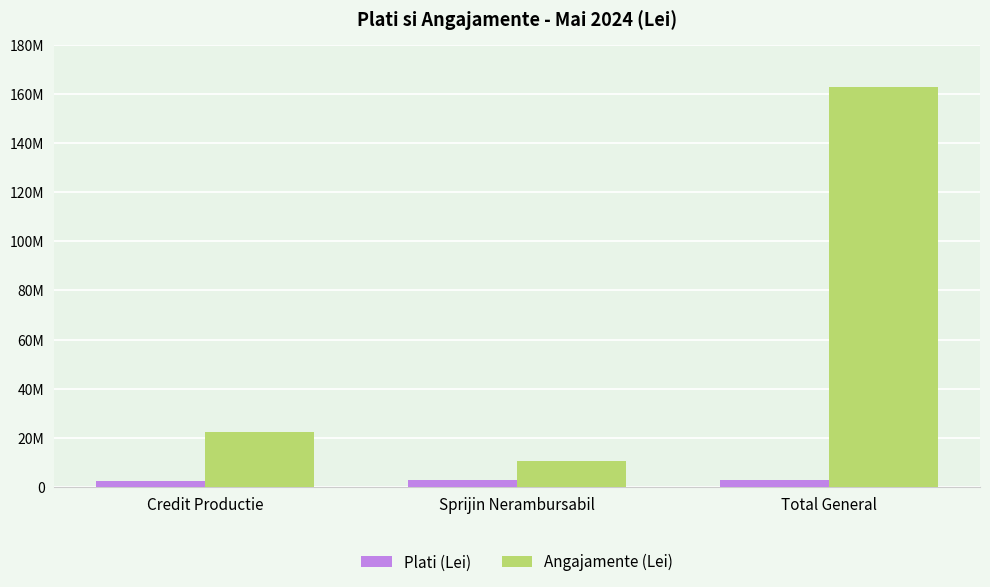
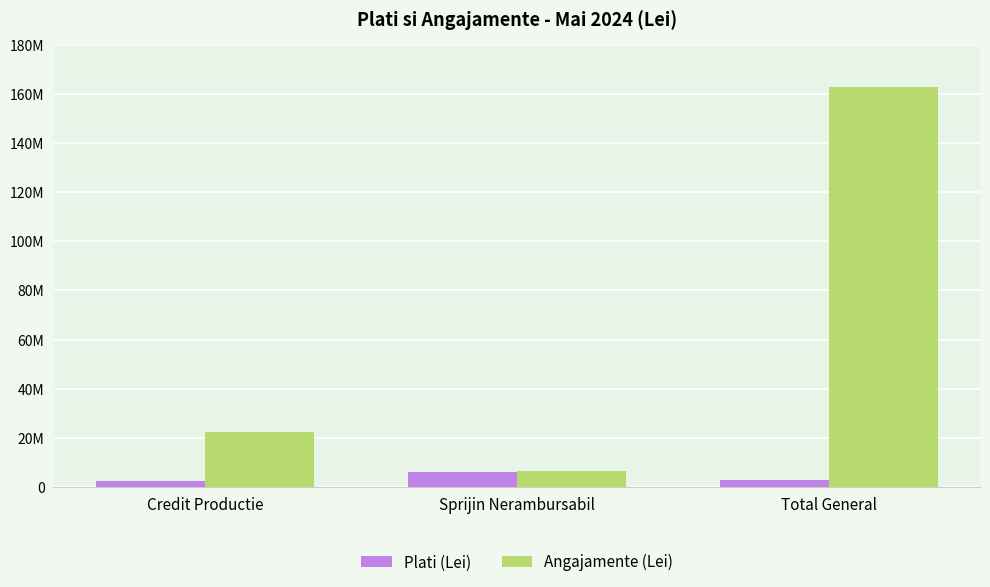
  {
    "Plati (Lei)": {
      "Credit Productie": 2000000,
-     "Sprijin Nerambursabil": 3000000,
+     "Sprijin Nerambursabil": 6000000,
      "Total General": 3000000
    },
    "Angajamente (Lei)": {
      "Credit Productie": 22000000,
-     "Sprijin Nerambursabil": 11000000,
+     "Sprijin Nerambursabil": 6000000,
      "Total General": 163000000
    }
  }
